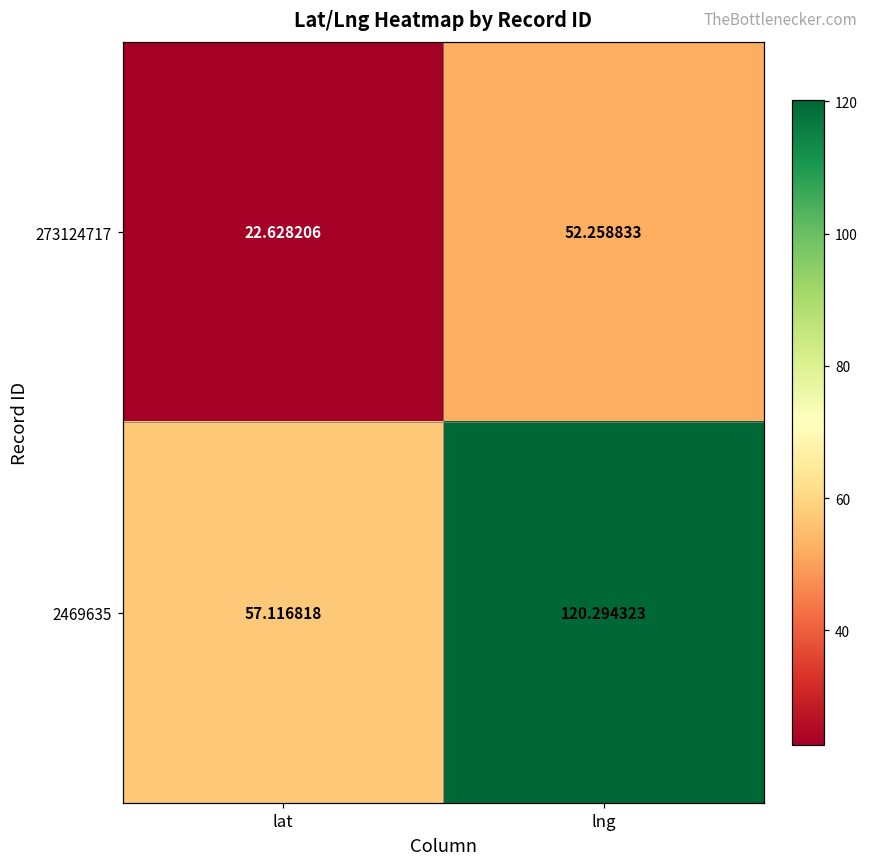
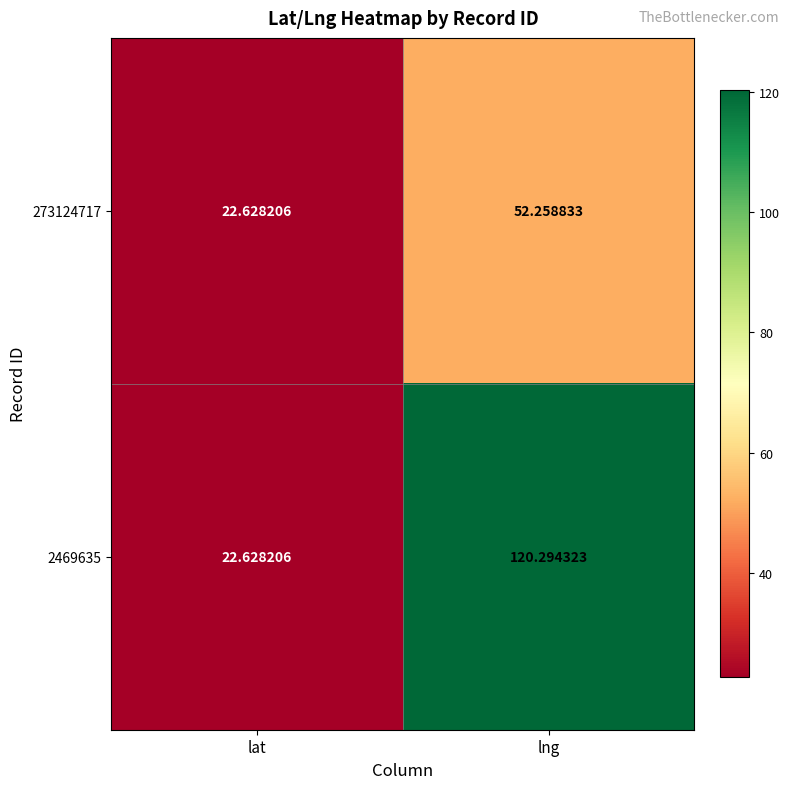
  {
    "273124717": {
      "lat": 22.628206,
      "lng": 52.258833
    },
    "2469635": {
-     "lat": 57.116818,
+     "lat": 22.628206,
      "lng": 120.294323
    }
  }
